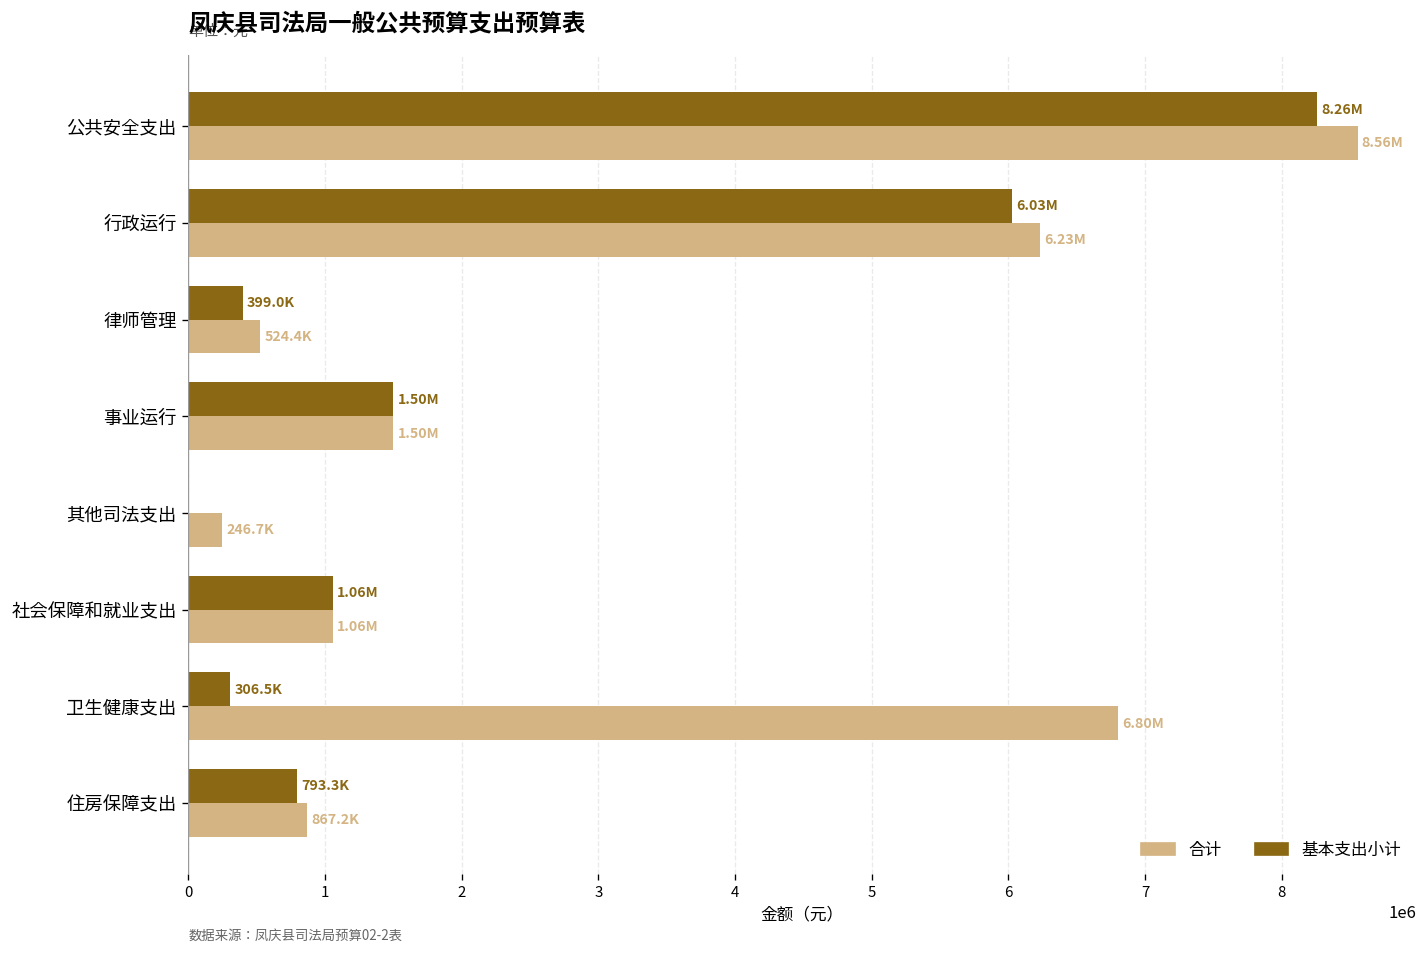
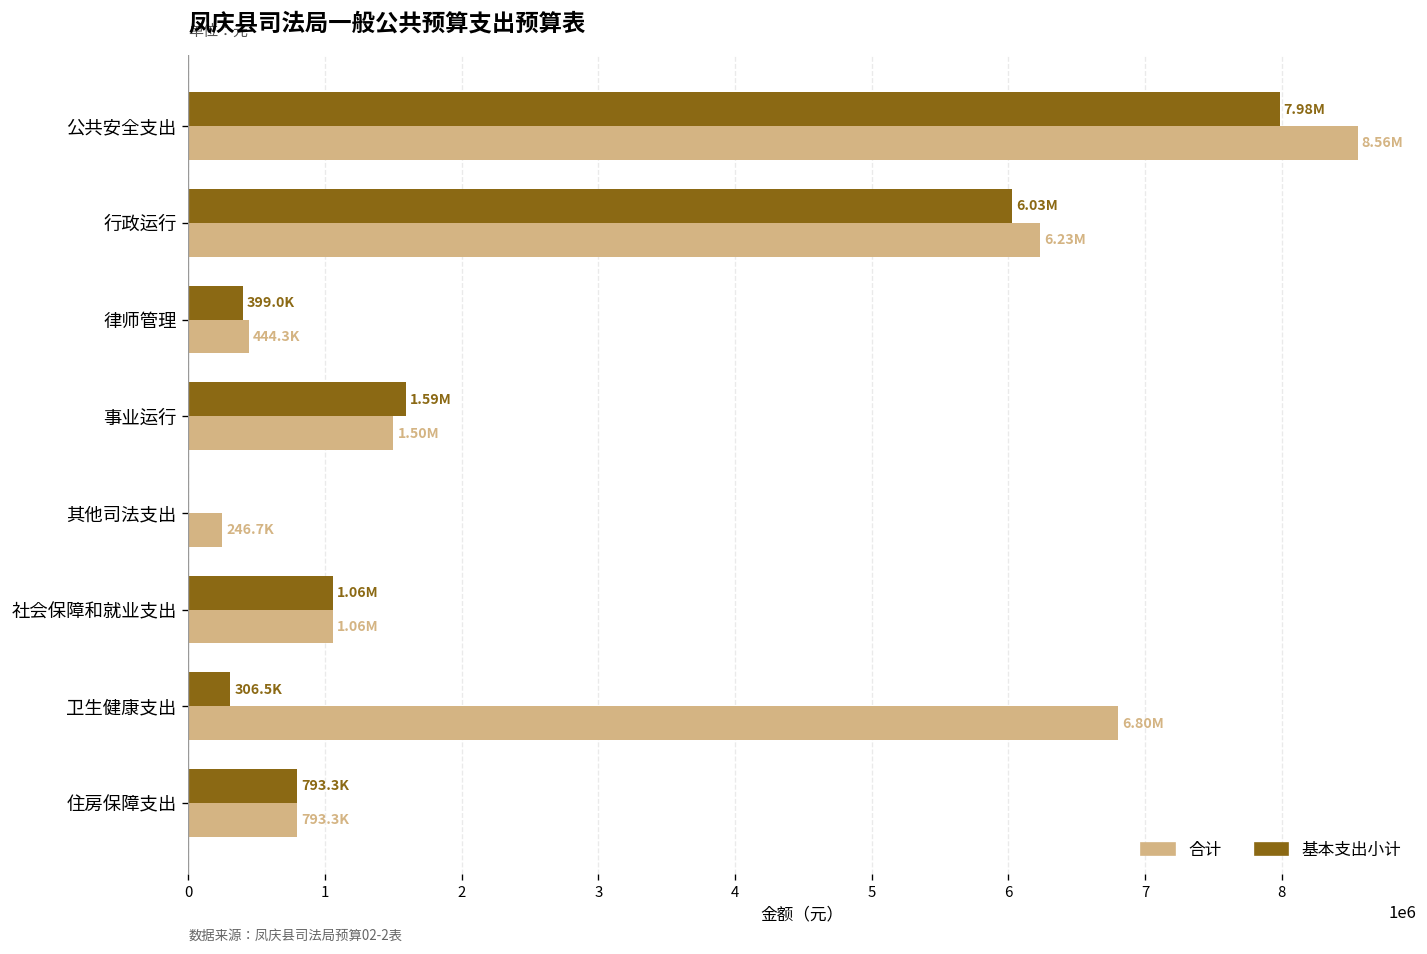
  {
    "合计": {
      "公共安全支出": "8.56M",
      "行政运行": "6.23M",
-     "律师管理": "524.4K",
+     "律师管理": "444.3K",
      "事业运行": "1.50M",
      "其他司法支出": "246.7K",
      "社会保障和就业支出": "1.06M",
      "卫生健康支出": "6.80M",
-     "住房保障支出": "867.2K"
+     "住房保障支出": "793.3K"
    },
    "基本支出小计": {
-     "公共安全支出": "8.26M",
+     "公共安全支出": "7.98M",
      "行政运行": "6.03M",
      "律师管理": "399.0K",
-     "事业运行": "1.50M",
+     "事业运行": "1.59M",
      "社会保障和就业支出": "1.06M",
      "卫生健康支出": "306.5K",
      "住房保障支出": "793.3K"
    }
  }
